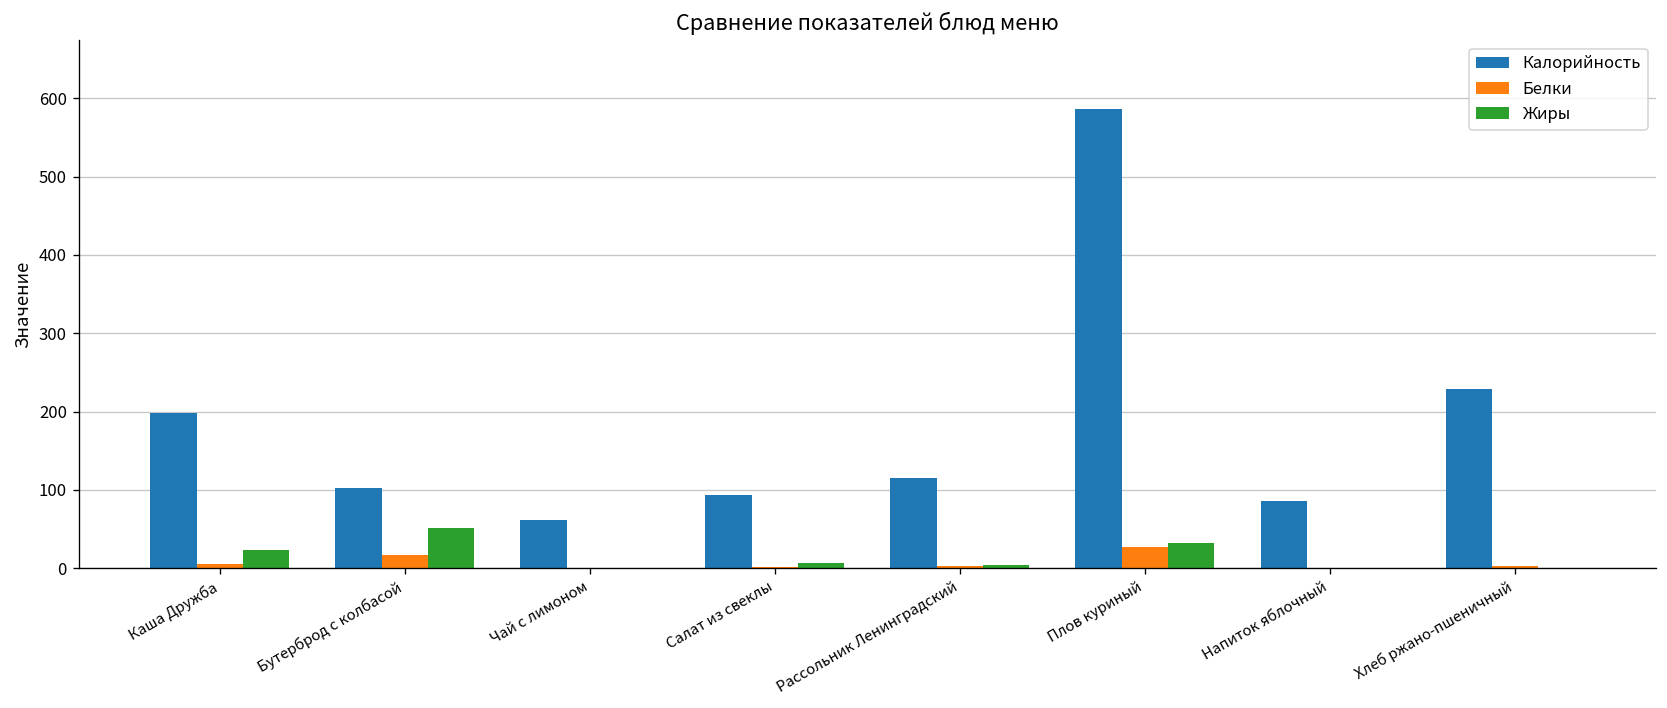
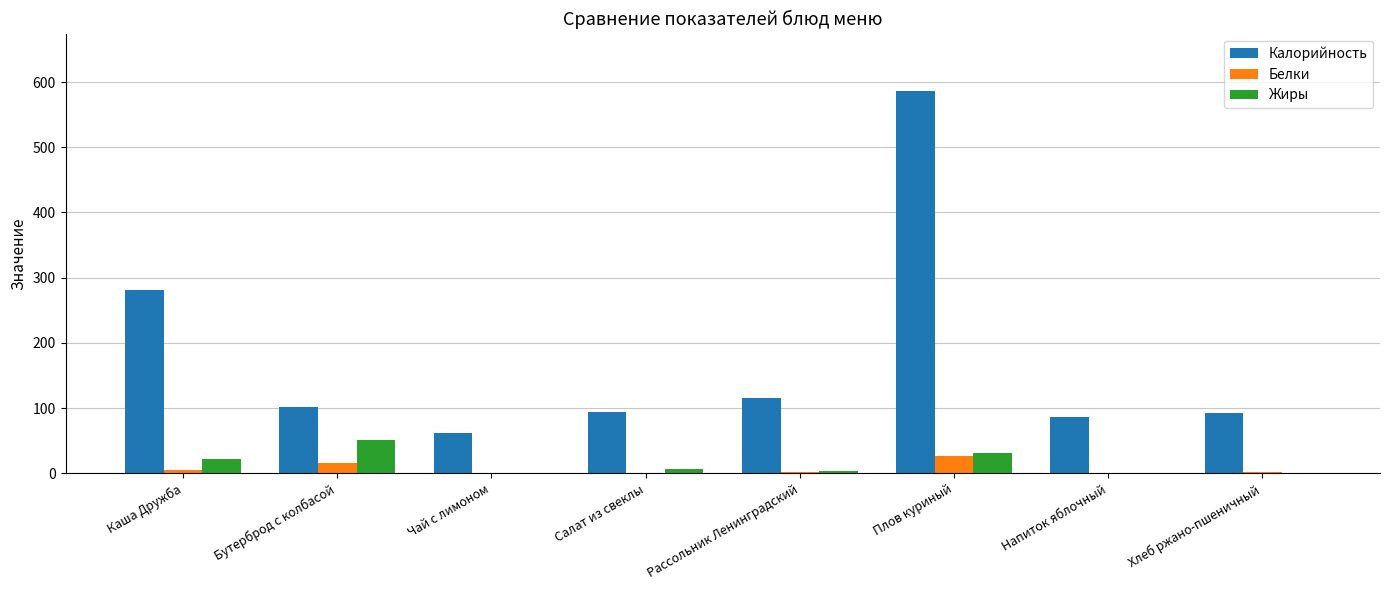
  {
    "Калорийность": {
-     "Каша Дружба": 200,
+     "Каша Дружба": 280,
      "Бутерброд с колбасой": 100,
      "Чай с лимоном": 60,
      "Салат из свеклы": 90,
      "Рассольник Ленинградский": 120,
      "Плов куриный": 590,
      "Напиток яблочный": 90,
-     "Хлеб ржано-пшеничный": 230
+     "Хлеб ржано-пшеничный": 90
    },
    "Белки": {
      "Каша Дружба": 10,
      "Бутерброд с колбасой": 20,
      "Плов куриный": 30
    },
    "Жиры": {
      "Каша Дружба": 20,
      "Бутерброд с колбасой": 50,
      "Салат из свеклы": 10,
      "Рассольник Ленинградский": 0,
      "Плов куриный": 30
    }
  }
